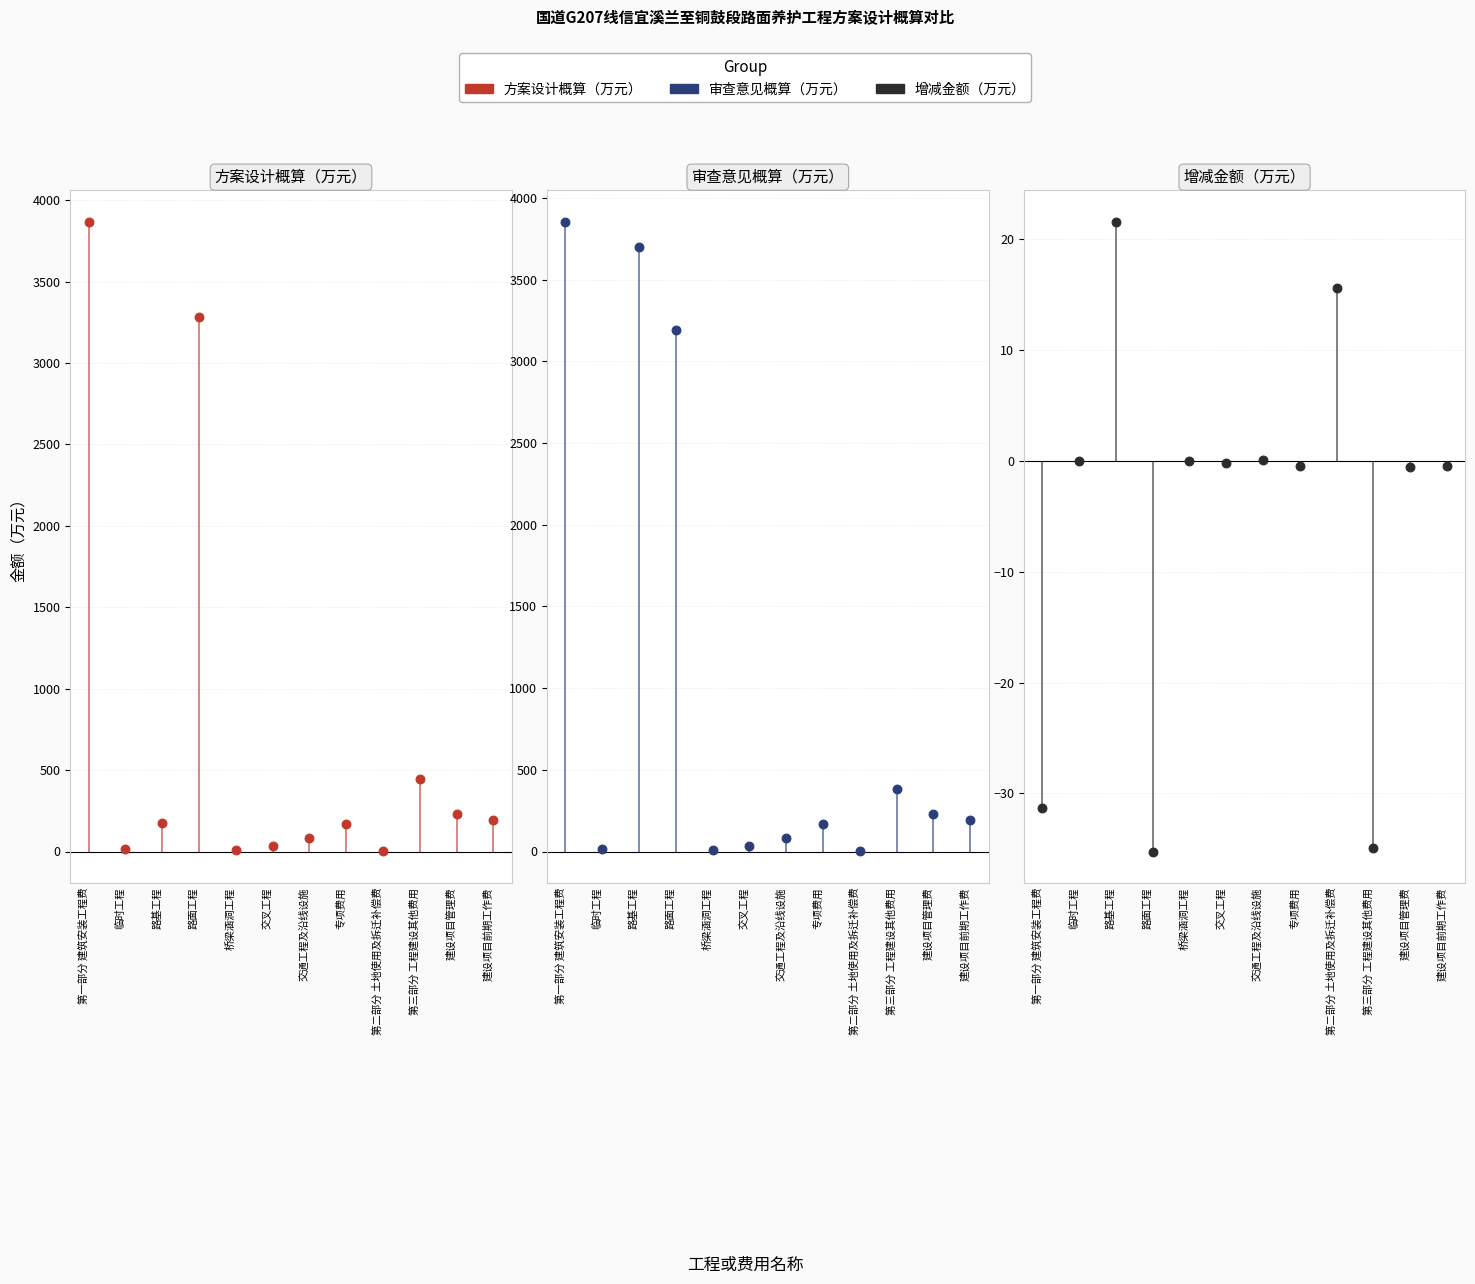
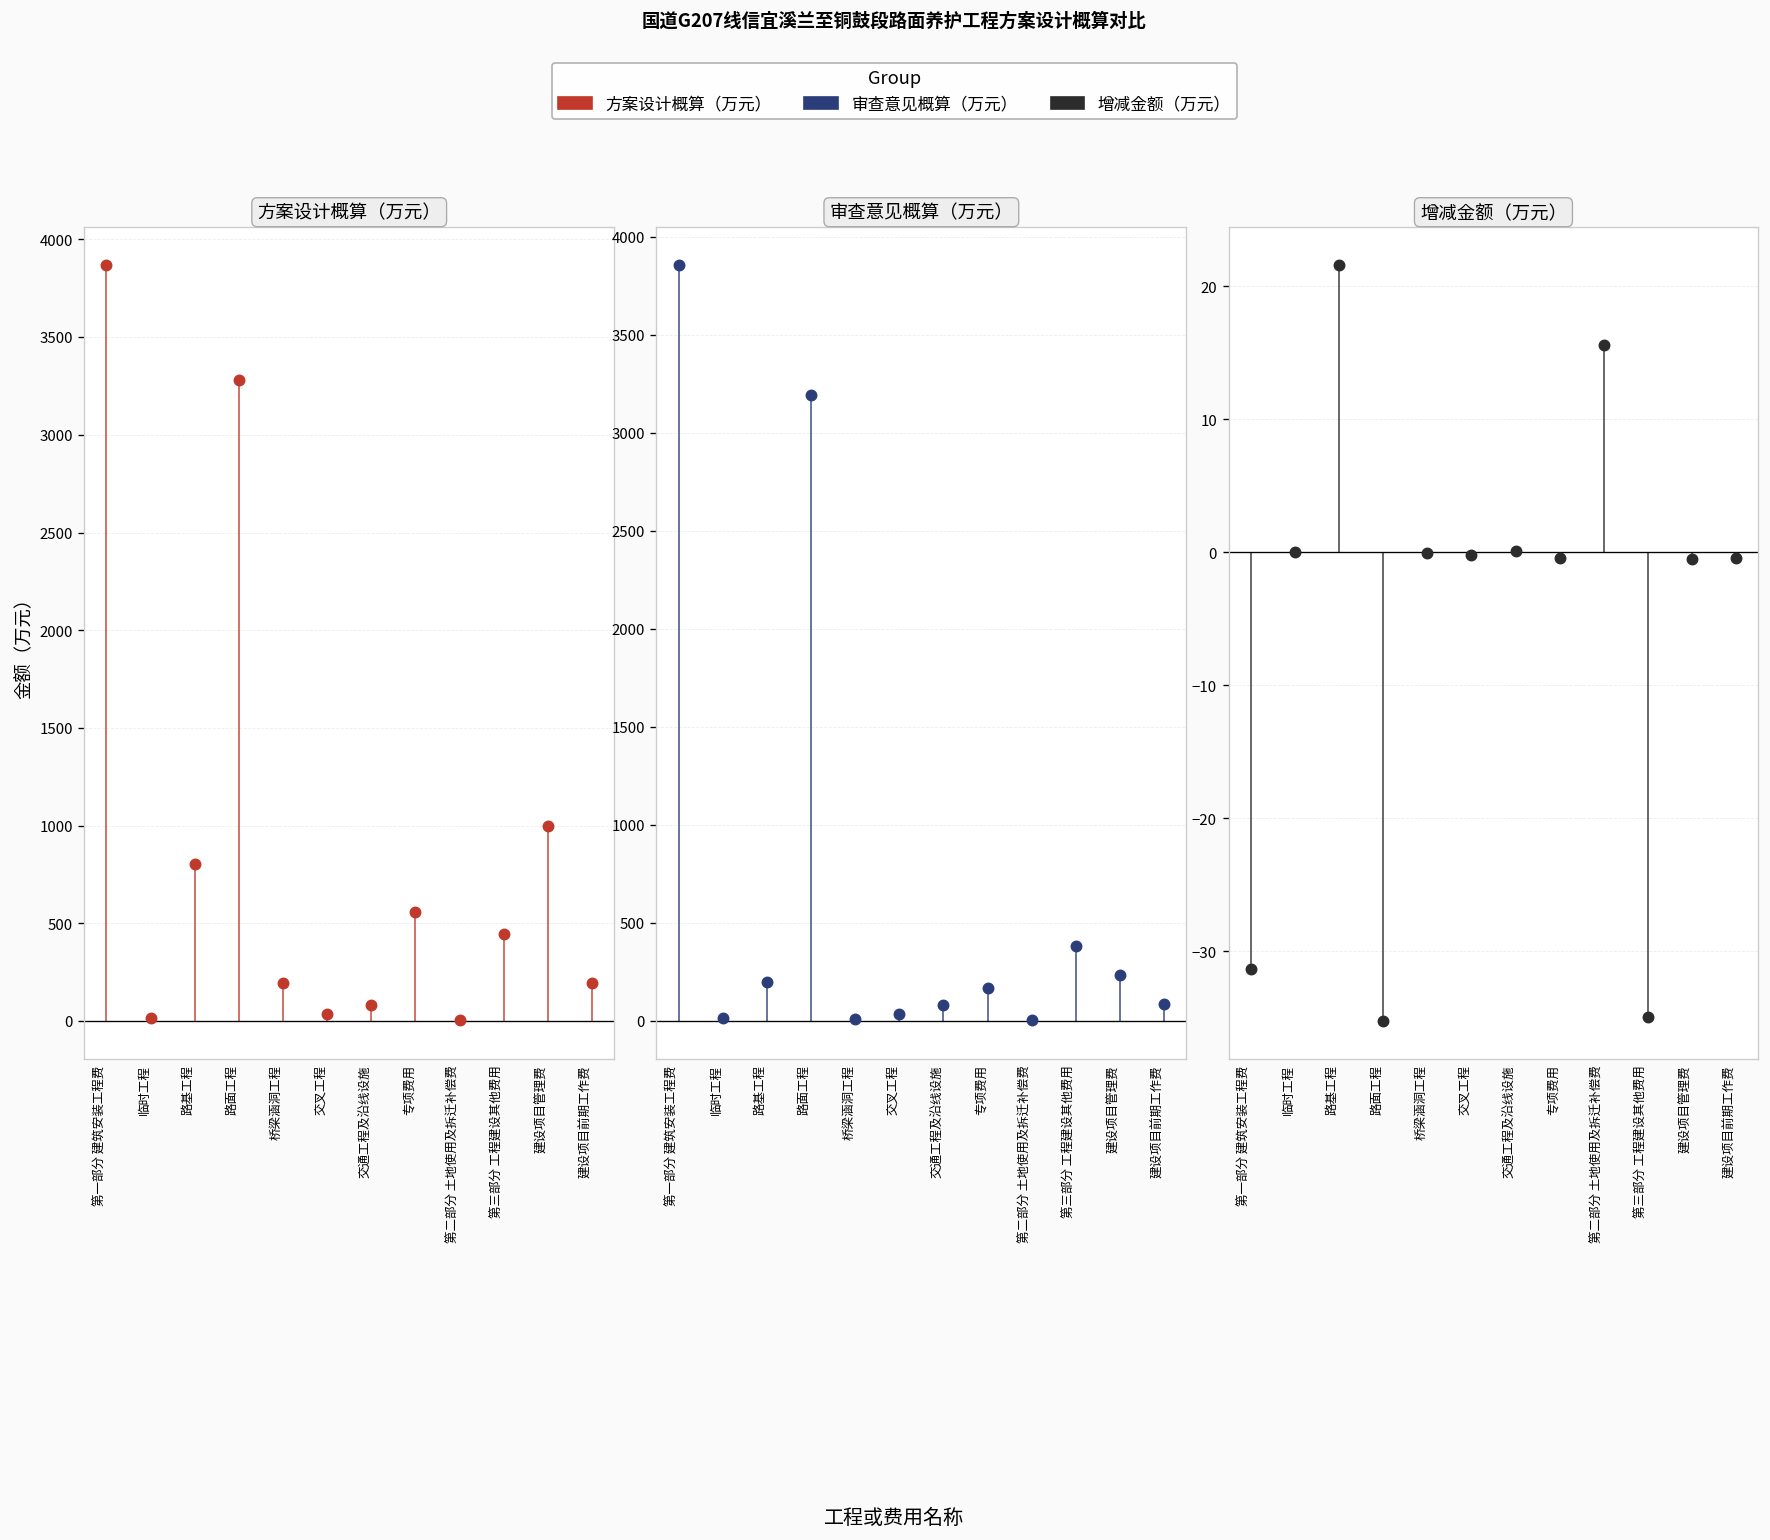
  {
    "方案设计概算（万元）": {
-     "路基工程": 180,
-     "桥梁涵洞工程": 10,
-     "专项费用": 170,
-     "建设项目管理费": 230
+     "路基工程": 800,
+     "桥梁涵洞工程": 200,
+     "专项费用": 560,
+     "建设项目管理费": 1000
    },
    "审查意见概算（万元）": {
-     "路基工程": 3700,
-     "建设项目前期工作费": 190
+     "路基工程": 200,
+     "建设项目前期工作费": 90
    }
  }
